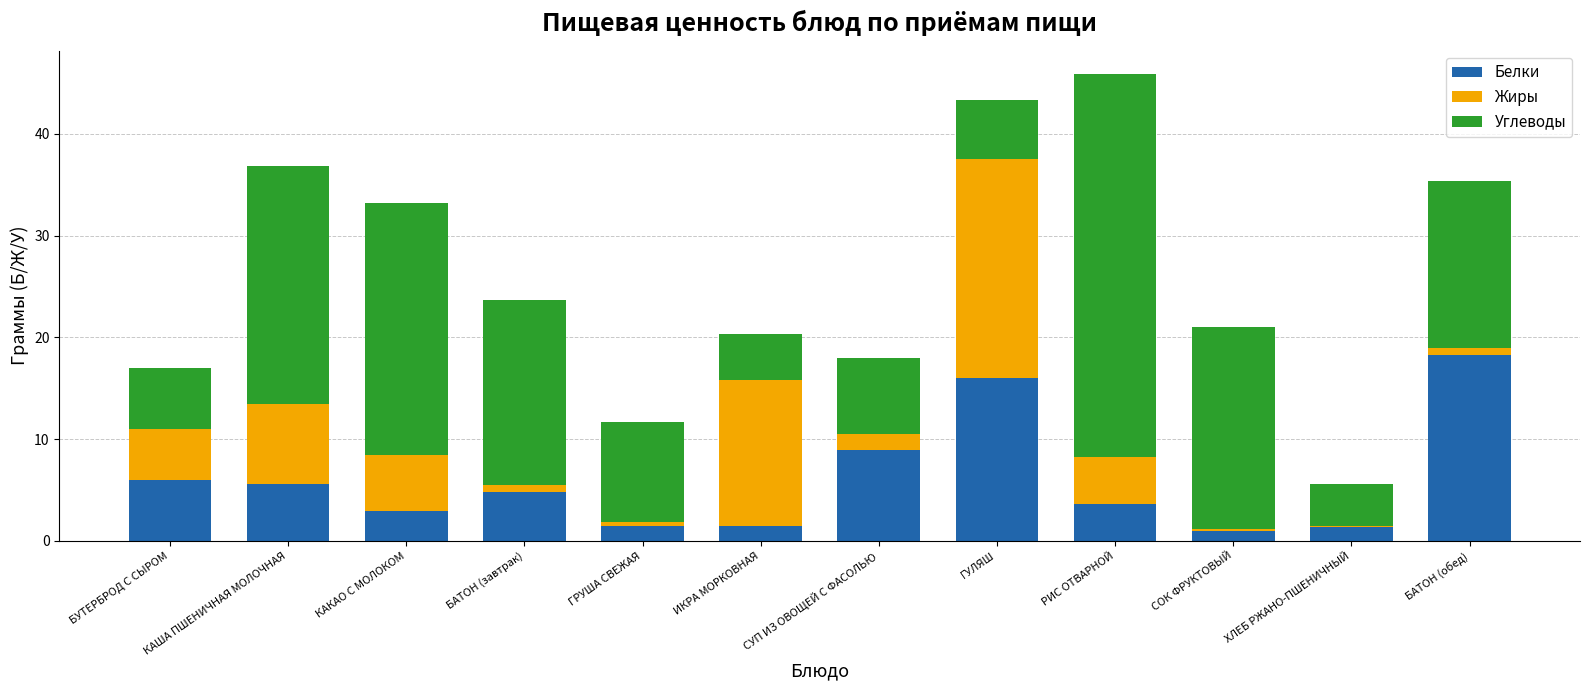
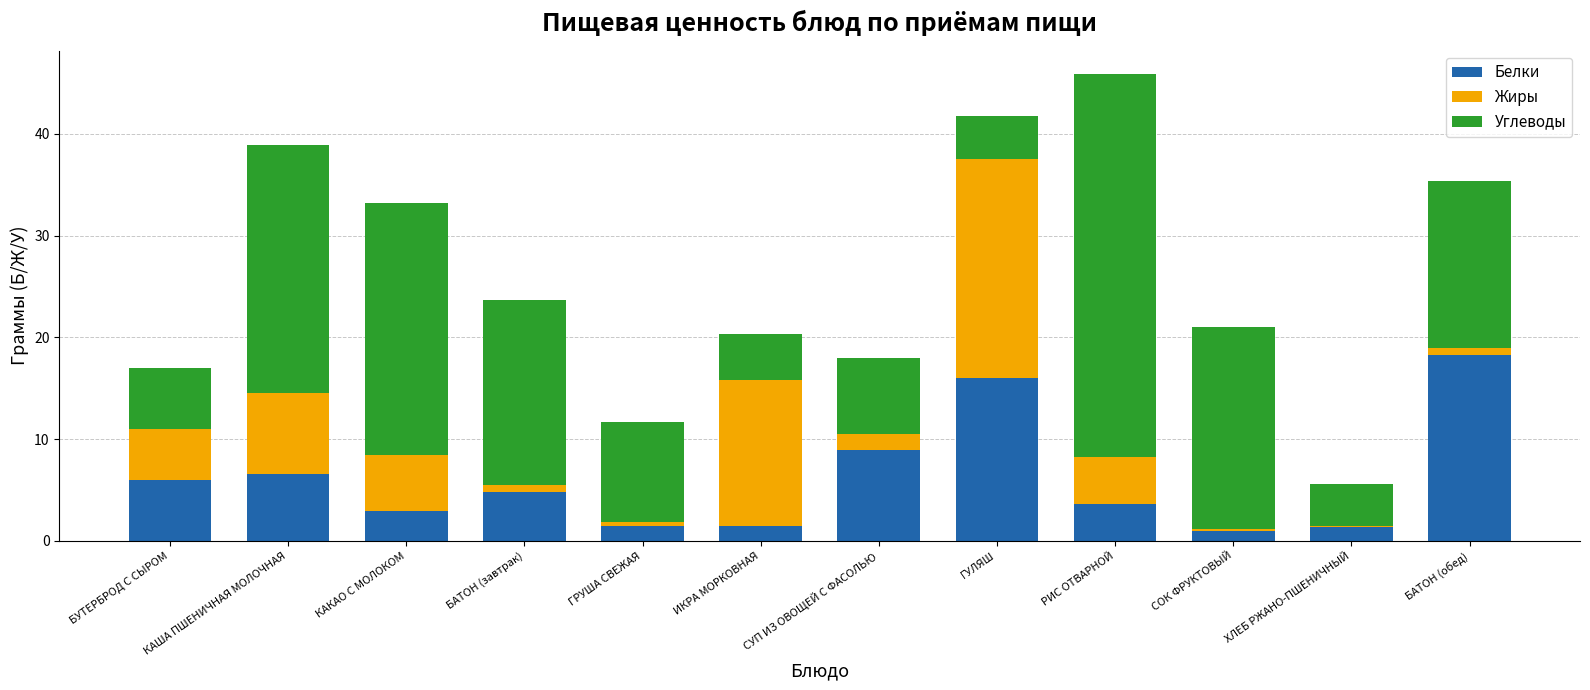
  {
    "Белки": {
      "БУТЕРБРОД С СЫРОМ": 6.0,
-     "КАША ПШЕНИЧНАЯ МОЛОЧНАЯ": 5.6,
+     "КАША ПШЕНИЧНАЯ МОЛОЧНАЯ": 6.6,
      "КАКАО С МОЛОКОМ": 2.9,
      "БАТОН (завтрак)": 4.8,
      "ГРУША СВЕЖАЯ": 1.5,
      "ИКРА МОРКОВНАЯ": 1.5,
      "СУП ИЗ ОВОЩЕЙ С ФАСОЛЬЮ": 9.0,
      "ГУЛЯШ": 16.0,
      "РИС ОТВАРНОЙ": 3.6,
      "СОК ФРУКТОВЫЙ": 1.0,
      "ХЛЕБ РЖАНО-ПШЕНИЧНЫЙ": 1.4,
      "БАТОН (обед)": 18.3
    },
    "Жиры": {
      "БУТЕРБРОД С СЫРОМ": 5.0,
      "КАША ПШЕНИЧНАЯ МОЛОЧНАЯ": 7.9,
      "КАКАО С МОЛОКОМ": 5.5,
      "БАТОН (завтрак)": 0.7,
      "ГРУША СВЕЖАЯ": 0.4,
      "ИКРА МОРКОВНАЯ": 14.3,
      "СУП ИЗ ОВОЩЕЙ С ФАСОЛЬЮ": 1.6,
      "ГУЛЯШ": 21.5,
      "РИС ОТВАРНОЙ": 4.6,
      "БАТОН (обед)": 0.7
    },
    "Углеводы": {
      "БУТЕРБРОД С СЫРОМ": 6.0,
-     "КАША ПШЕНИЧНАЯ МОЛОЧНАЯ": 23.4,
+     "КАША ПШЕНИЧНАЯ МОЛОЧНАЯ": 24.4,
      "КАКАО С МОЛОКОМ": 24.8,
      "БАТОН (завтрак)": 18.2,
      "ГРУША СВЕЖАЯ": 9.8,
      "ИКРА МОРКОВНАЯ": 4.5,
      "СУП ИЗ ОВОЩЕЙ С ФАСОЛЬЮ": 7.4,
-     "ГУЛЯШ": 5.8,
+     "ГУЛЯШ": 4.3,
      "РИС ОТВАРНОЙ": 37.7,
      "СОК ФРУКТОВЫЙ": 19.8,
      "ХЛЕБ РЖАНО-ПШЕНИЧНЫЙ": 4.1,
      "БАТОН (обед)": 16.4
    }
  }
